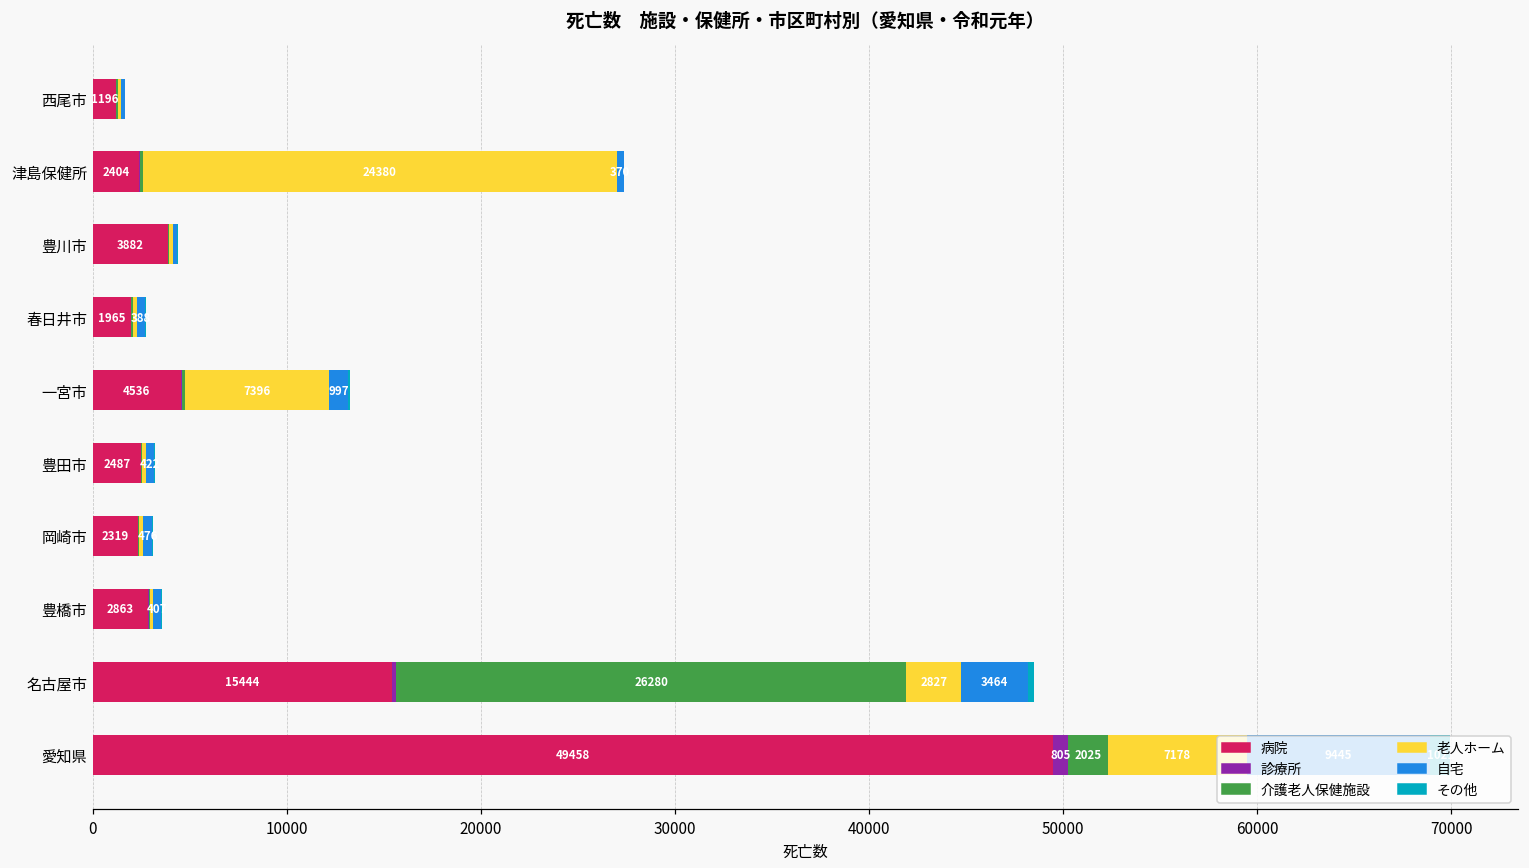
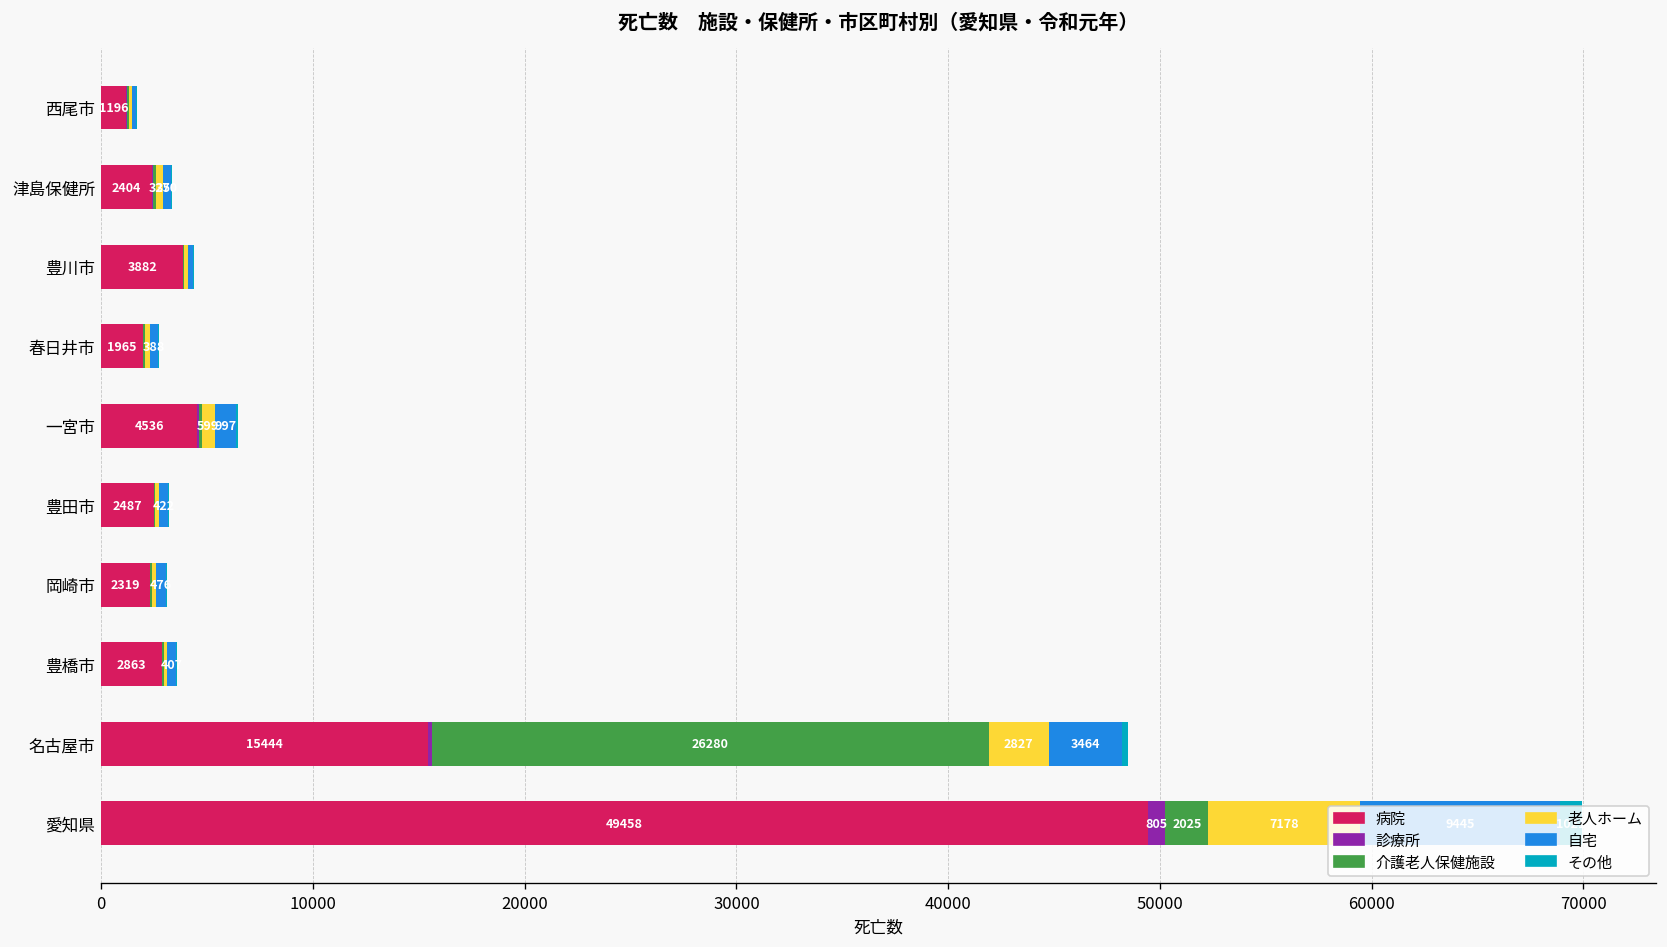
  {
    "病院": {
      "西尾市": 1196,
      "津島保健所": 2404,
      "豊川市": 3882,
      "春日井市": 1965,
      "一宮市": 4536,
      "豊田市": 2487,
      "岡崎市": 2319,
      "豊橋市": 2863,
      "名古屋市": 15444,
      "愛知県": 49458
    },
    "診療所": {
      "愛知県": 805
    },
    "介護老人保健施設": {
      "名古屋市": 26280,
      "愛知県": 2025
    },
    "老人ホーム": {
-     "津島保健所": 24380,
-     "一宮市": 7396,
+     "津島保健所": 325,
+     "一宮市": 599,
      "名古屋市": 2827
    }
  }
